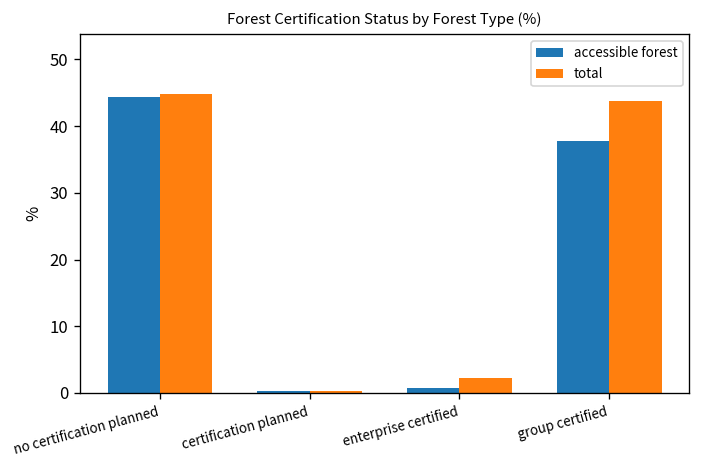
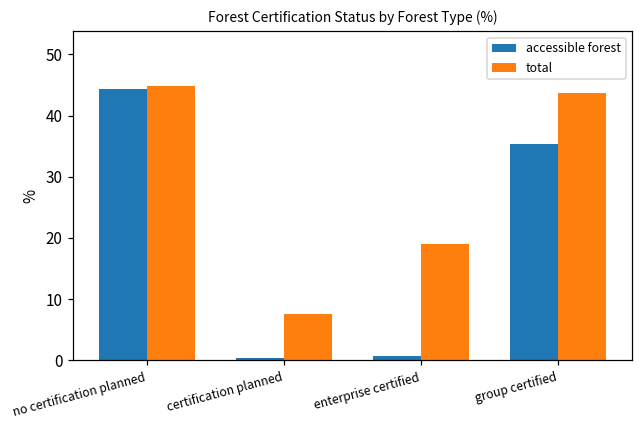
  {
    "accessible forest": {
      "no certification planned": 44,
      "enterprise certified": 1,
-     "group certified": 38
+     "group certified": 35
    },
    "total": {
      "no certification planned": 45,
-     "certification planned": 0,
-     "enterprise certified": 2,
+     "certification planned": 8,
+     "enterprise certified": 19,
      "group certified": 44
    }
  }
